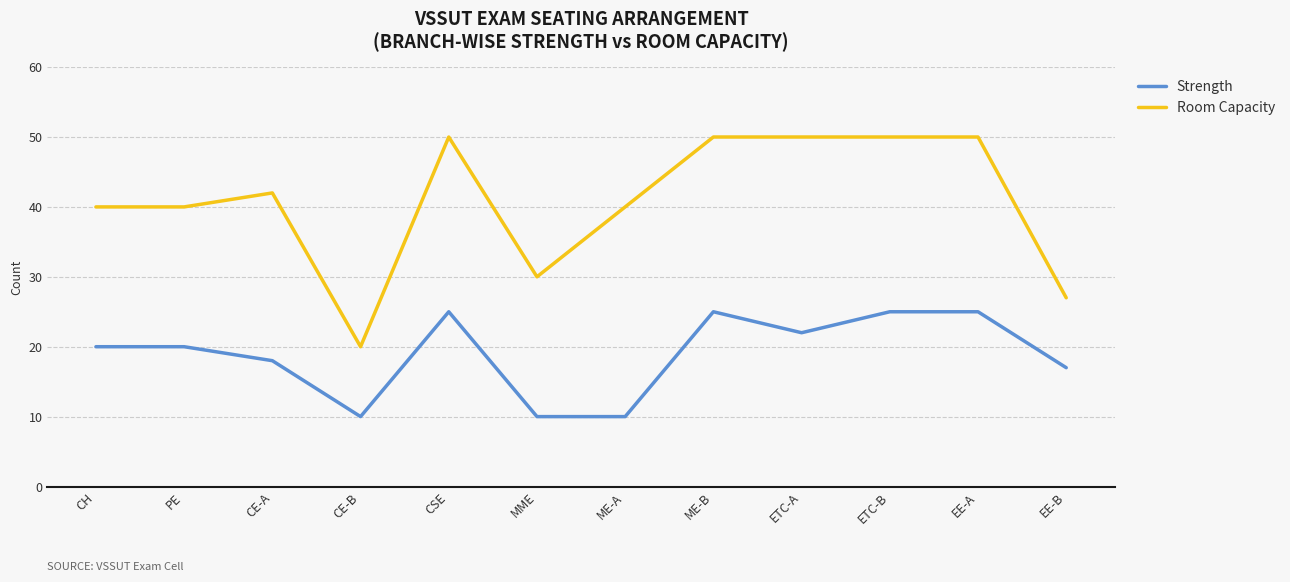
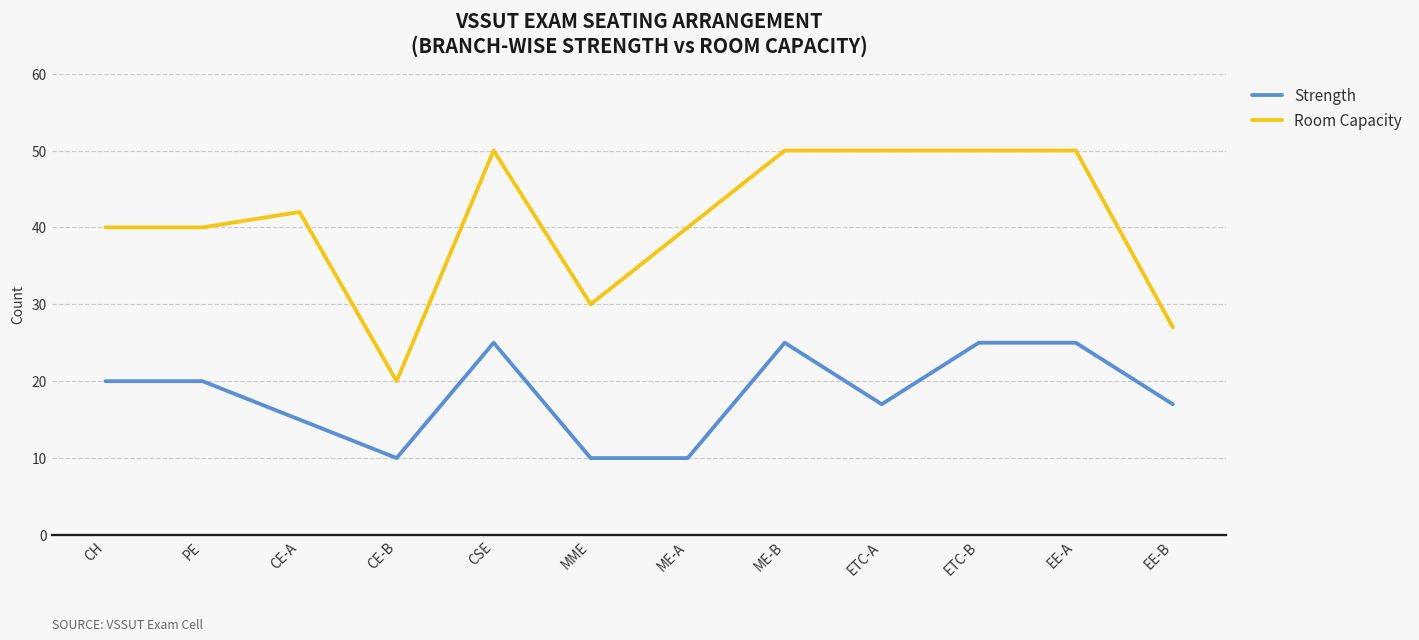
  {
    "Strength": {
      "CH": 20,
      "PE": 20,
-     "CE-A": 18,
+     "CE-A": 15,
      "CE-B": 10,
      "CSE": 25,
      "MME": 10,
      "ME-A": 10,
      "ME-B": 25,
-     "ETC-A": 22,
+     "ETC-A": 17,
      "ETC-B": 25,
      "EE-A": 25,
      "EE-B": 17
    },
    "Room Capacity": {
      "CH": 40,
      "PE": 40,
      "CE-A": 42,
      "CE-B": 20,
      "CSE": 50,
      "MME": 30,
      "ME-A": 40,
      "ME-B": 50,
      "ETC-A": 50,
      "ETC-B": 50,
      "EE-A": 50,
      "EE-B": 27
    }
  }
